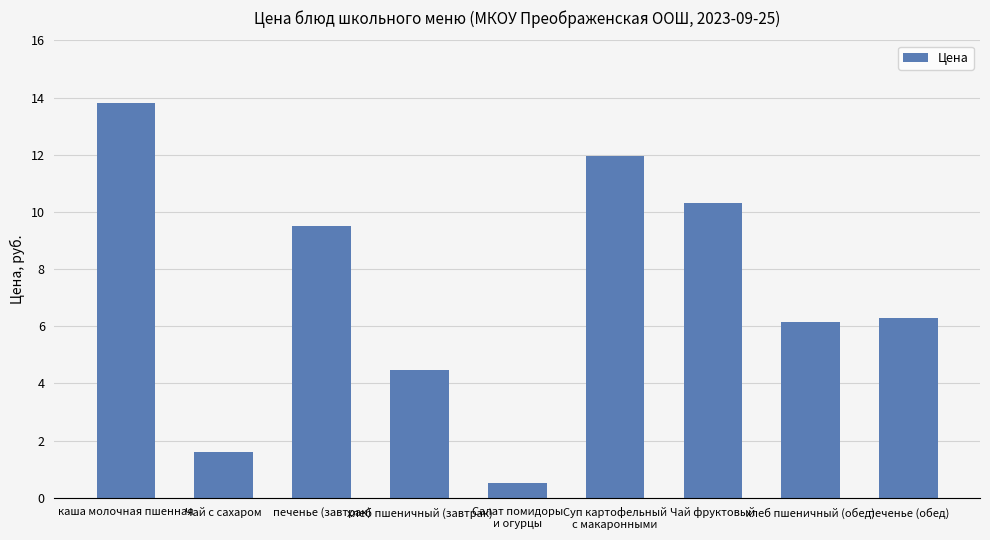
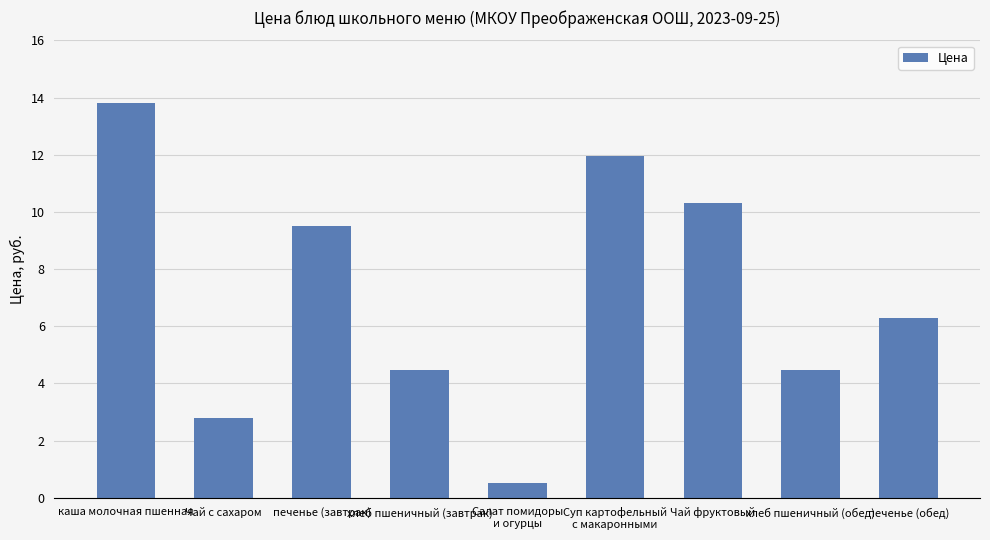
  {
    "каша молочная пшенная": 13.8,
-   "Чай с сахаром": 1.6,
+   "Чай с сахаром": 2.8,
    "Салат помидоры и огурцы": 0.5,
    "Суп картофельный с макаронными": 12.0,
    "Чай фруктовый": 10.3,
-   "хлеб пшеничный (обед)": 6.2,
+   "хлеб пшеничный (обед)": 4.5,
    "печенье (обед)": 6.3
  }
